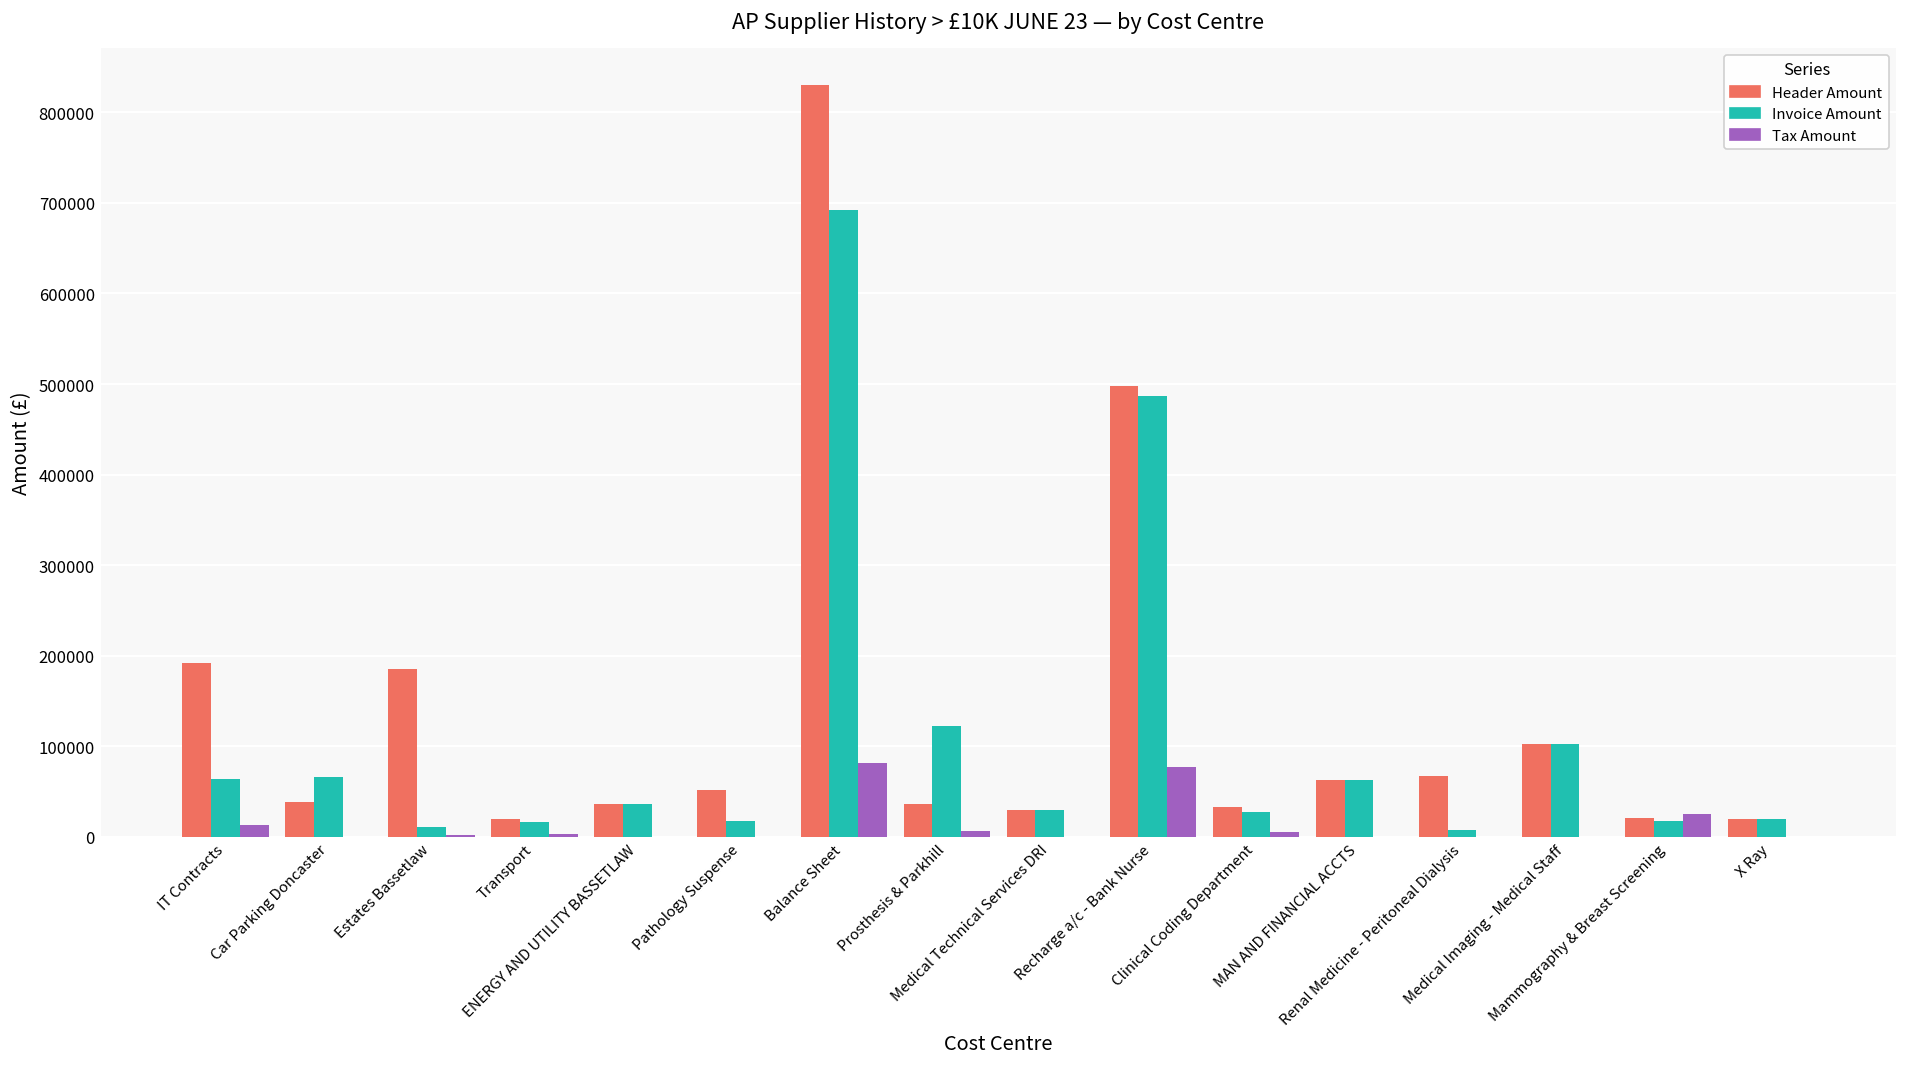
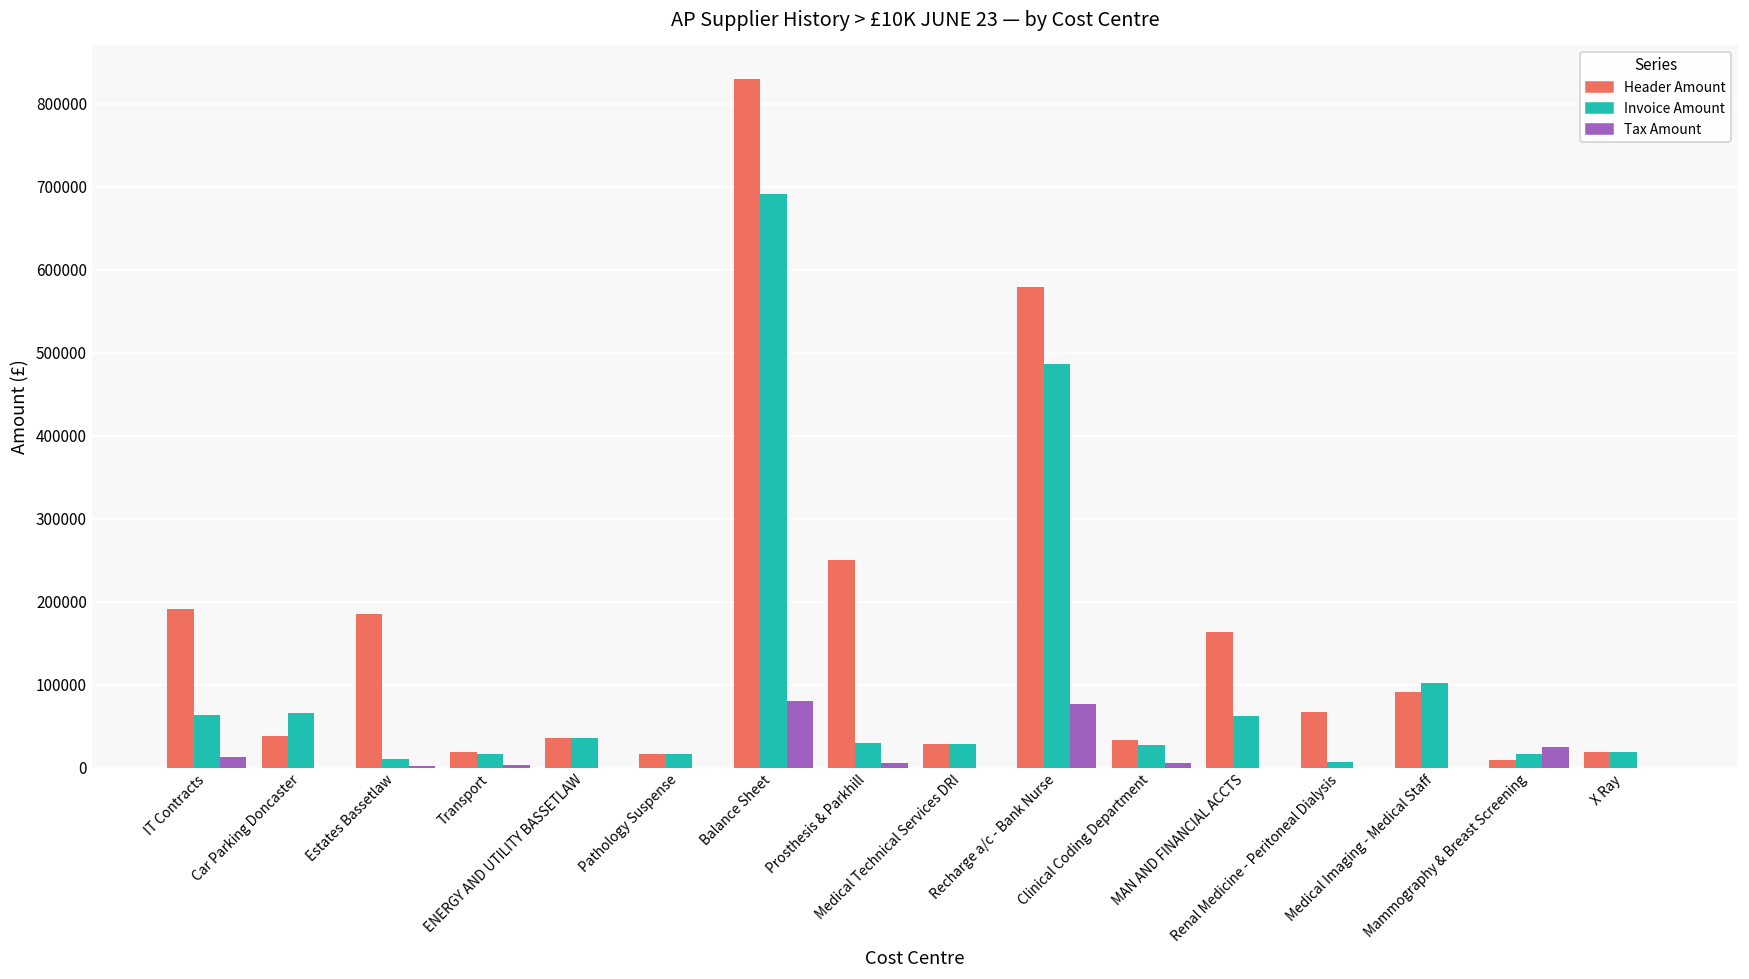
  {
    "Header Amount": {
      "IT Contracts": 190000,
      "Car Parking Doncaster": 40000,
      "Estates Bassetlaw": 190000,
      "Transport": 20000,
      "ENERGY AND UTILITY BASSETLAW": 40000,
-     "Pathology Suspense": 50000,
+     "Pathology Suspense": 20000,
      "Balance Sheet": 830000,
-     "Prosthesis & Parkhill": 40000,
+     "Prosthesis & Parkhill": 250000,
      "Medical Technical Services DRI": 30000,
-     "Recharge a/c - Bank Nurse": 500000,
+     "Recharge a/c - Bank Nurse": 580000,
      "Clinical Coding Department": 30000,
-     "MAN AND FINANCIAL ACCTS": 60000,
+     "MAN AND FINANCIAL ACCTS": 160000,
      "Renal Medicine - Peritoneal Dialysis": 70000,
-     "Medical Imaging - Medical Staff": 100000,
-     "Mammography & Breast Screening": 20000,
+     "Medical Imaging - Medical Staff": 90000,
+     "Mammography & Breast Screening": 10000,
      "X Ray": 20000
    },
    "Invoice Amount": {
      "IT Contracts": 60000,
      "Car Parking Doncaster": 70000,
      "Estates Bassetlaw": 10000,
      "Transport": 20000,
      "ENERGY AND UTILITY BASSETLAW": 40000,
      "Pathology Suspense": 20000,
      "Balance Sheet": 690000,
-     "Prosthesis & Parkhill": 120000,
+     "Prosthesis & Parkhill": 30000,
      "Medical Technical Services DRI": 30000,
      "Recharge a/c - Bank Nurse": 490000,
      "Clinical Coding Department": 30000,
      "MAN AND FINANCIAL ACCTS": 60000,
      "Renal Medicine - Peritoneal Dialysis": 10000,
      "Medical Imaging - Medical Staff": 100000,
      "Mammography & Breast Screening": 20000,
      "X Ray": 20000
    },
    "Tax Amount": {
      "IT Contracts": 10000,
      "Car Parking Doncaster": 0,
      "ENERGY AND UTILITY BASSETLAW": 0,
      "Pathology Suspense": 0,
      "Balance Sheet": 80000,
      "Prosthesis & Parkhill": 10000,
      "Medical Technical Services DRI": 0,
      "Recharge a/c - Bank Nurse": 80000,
      "Clinical Coding Department": 10000,
      "MAN AND FINANCIAL ACCTS": 0,
      "Renal Medicine - Peritoneal Dialysis": 0,
      "Medical Imaging - Medical Staff": 0,
      "Mammography & Breast Screening": 20000,
      "X Ray": 0
    }
  }
